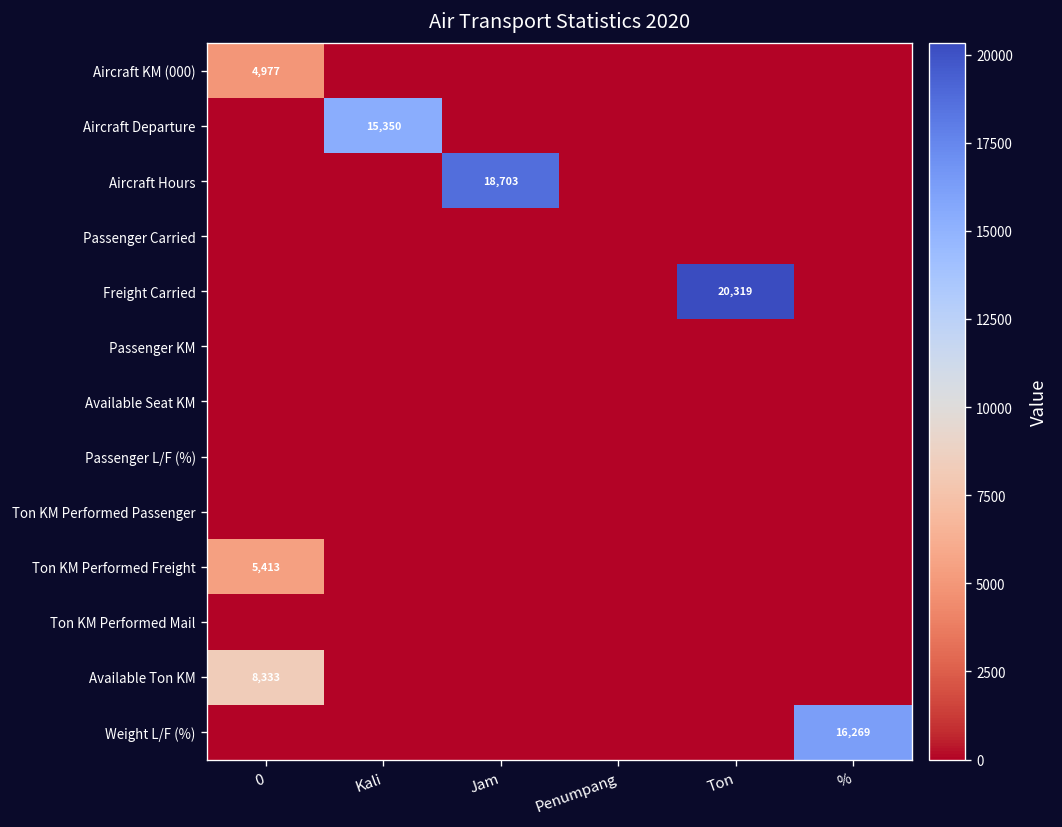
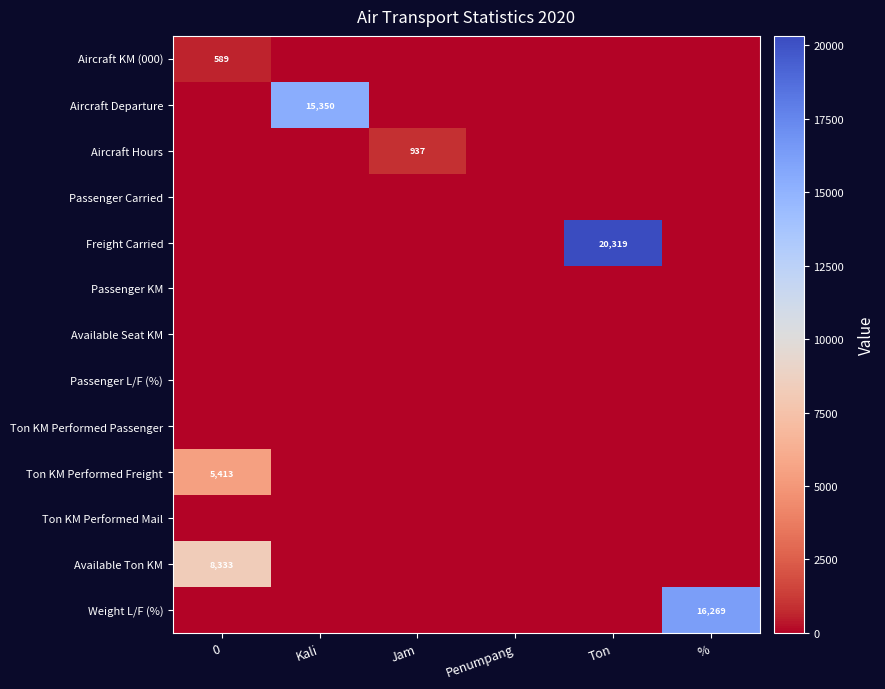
  {
    "Aircraft KM (000)": {
-     "0": "4,977"
+     "0": "589"
    },
    "Aircraft Departure": {
      "Kali": "15,350"
    },
    "Aircraft Hours": {
-     "Jam": "18,703"
+     "Jam": "937"
    },
    "Freight Carried": {
      "Ton": "20,319"
    },
    "Ton KM Performed Freight": {
      "0": "5,413"
    },
    "Available Ton KM": {
      "0": "8,333"
    },
    "Weight L/F (%)": {
      "%": "16,269"
    }
  }
